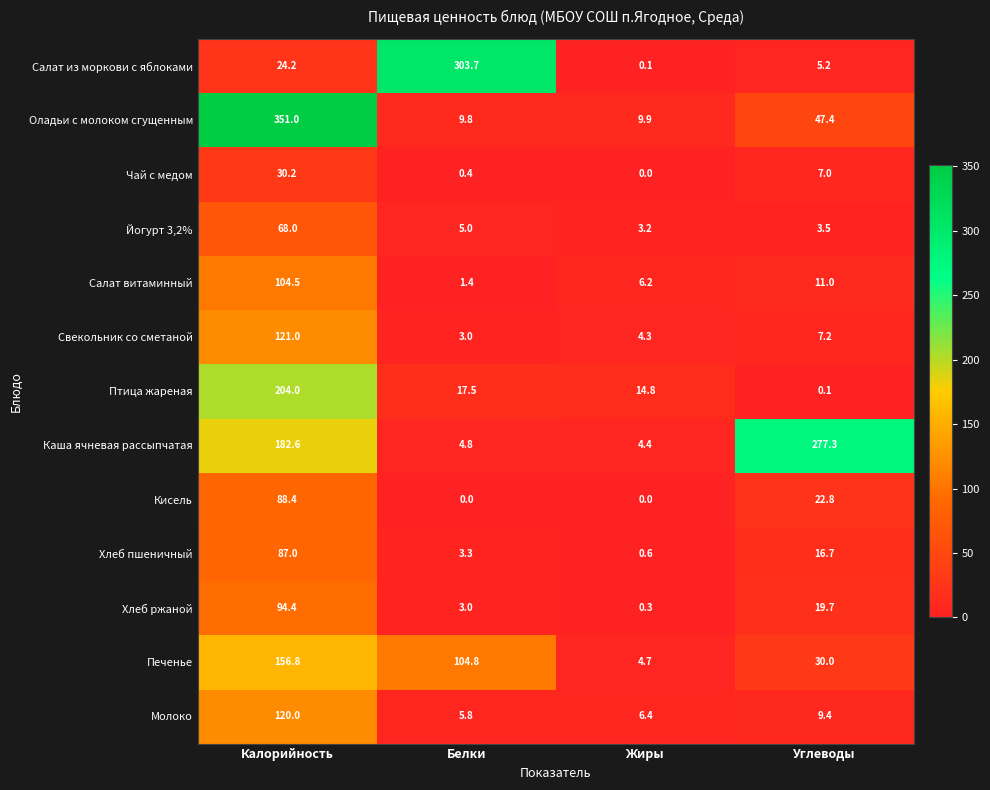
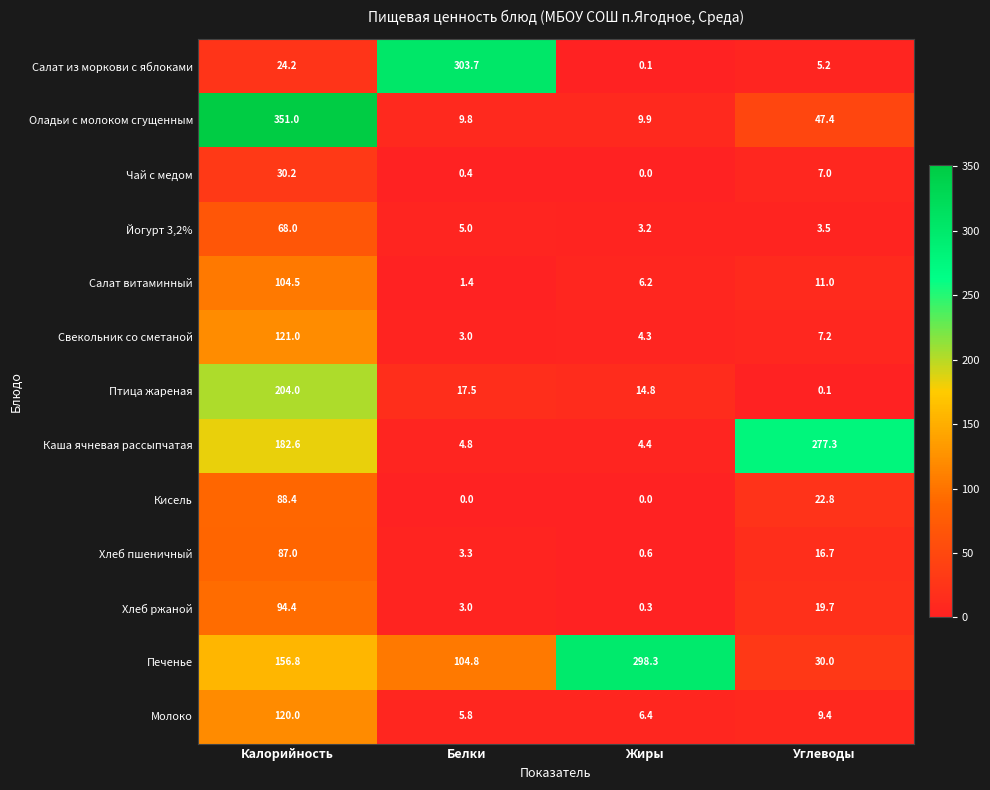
  {
    "Салат из моркови с яблоками": {
      "Калорийность": 24.2,
      "Белки": 303.7,
      "Жиры": 0.1,
      "Углеводы": 5.2
    },
    "Оладьи с молоком сгущенным": {
      "Калорийность": 351.0,
      "Белки": 9.8,
      "Жиры": 9.9,
      "Углеводы": 47.4
    },
    "Чай с медом": {
      "Калорийность": 30.2,
      "Белки": 0.4,
      "Жиры": 0.0,
      "Углеводы": 7.0
    },
    "Йогурт 3,2%": {
      "Калорийность": 68.0,
      "Белки": 5.0,
      "Жиры": 3.2,
      "Углеводы": 3.5
    },
    "Салат витаминный": {
      "Калорийность": 104.5,
      "Белки": 1.4,
      "Жиры": 6.2,
      "Углеводы": 11.0
    },
    "Свекольник со сметаной": {
      "Калорийность": 121.0,
      "Белки": 3.0,
      "Жиры": 4.3,
      "Углеводы": 7.2
    },
    "Птица жареная": {
      "Калорийность": 204.0,
      "Белки": 17.5,
      "Жиры": 14.8,
      "Углеводы": 0.1
    },
    "Каша ячневая рассыпчатая": {
      "Калорийность": 182.6,
      "Белки": 4.8,
      "Жиры": 4.4,
      "Углеводы": 277.3
    },
    "Кисель": {
      "Калорийность": 88.4,
      "Белки": 0.0,
      "Жиры": 0.0,
      "Углеводы": 22.8
    },
    "Хлеб пшеничный": {
      "Калорийность": 87.0,
      "Белки": 3.3,
      "Жиры": 0.6,
      "Углеводы": 16.7
    },
    "Хлеб ржаной": {
      "Калорийность": 94.4,
      "Белки": 3.0,
      "Жиры": 0.3,
      "Углеводы": 19.7
    },
    "Печенье": {
      "Калорийность": 156.8,
      "Белки": 104.8,
-     "Жиры": 4.7,
+     "Жиры": 298.3,
      "Углеводы": 30.0
    },
    "Молоко": {
      "Калорийность": 120.0,
      "Белки": 5.8,
      "Жиры": 6.4,
      "Углеводы": 9.4
    }
  }
